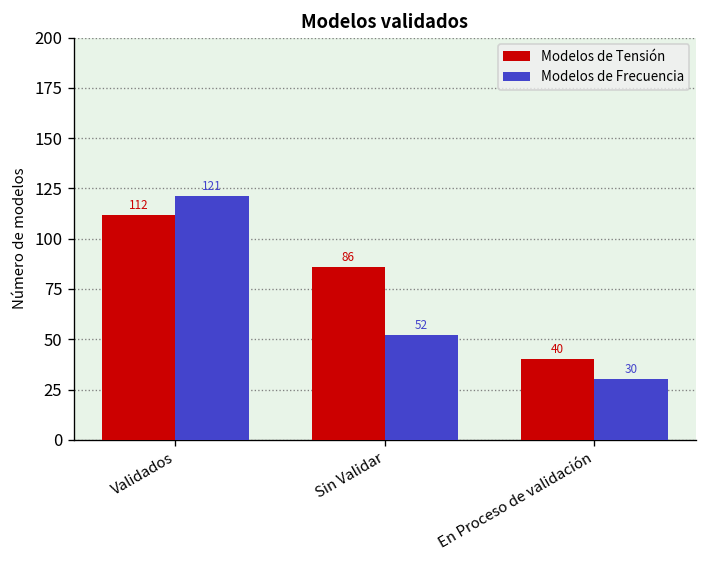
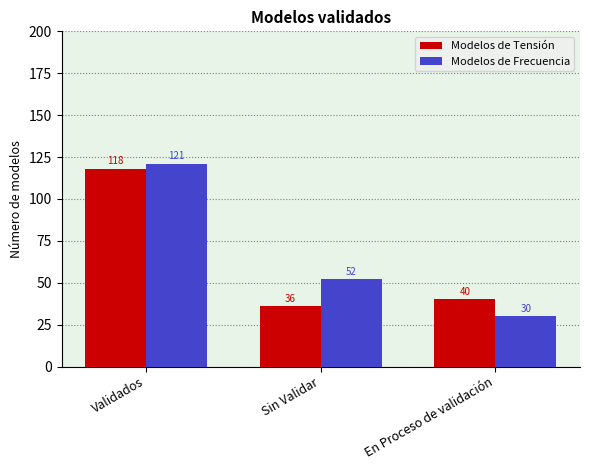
  {
    "Modelos de Tensión": {
-     "Validados": 112,
-     "Sin Validar": 86,
+     "Validados": 118,
+     "Sin Validar": 36,
      "En Proceso de validación": 40
    },
    "Modelos de Frecuencia": {
      "Validados": 121,
      "Sin Validar": 52,
      "En Proceso de validación": 30
    }
  }
